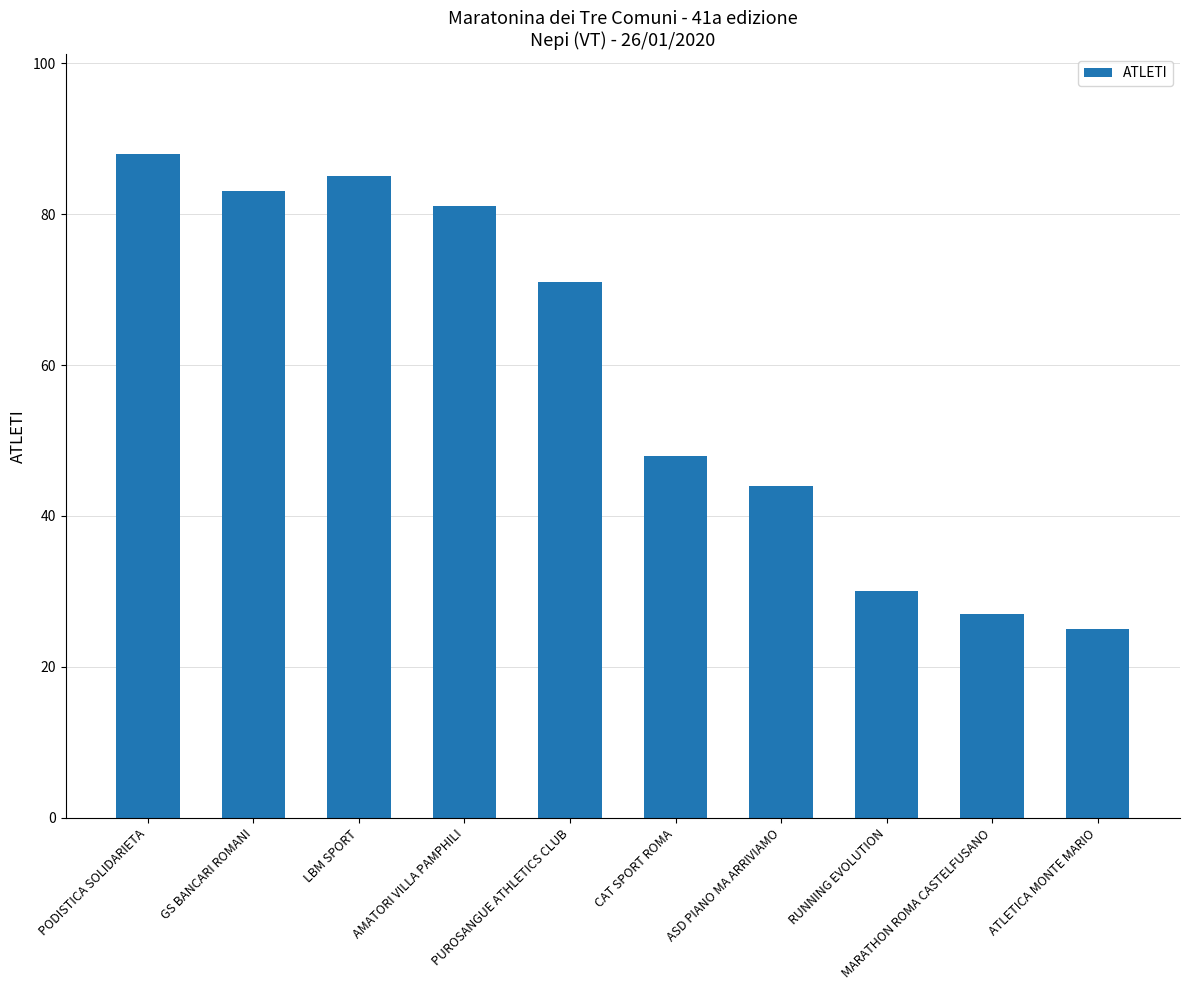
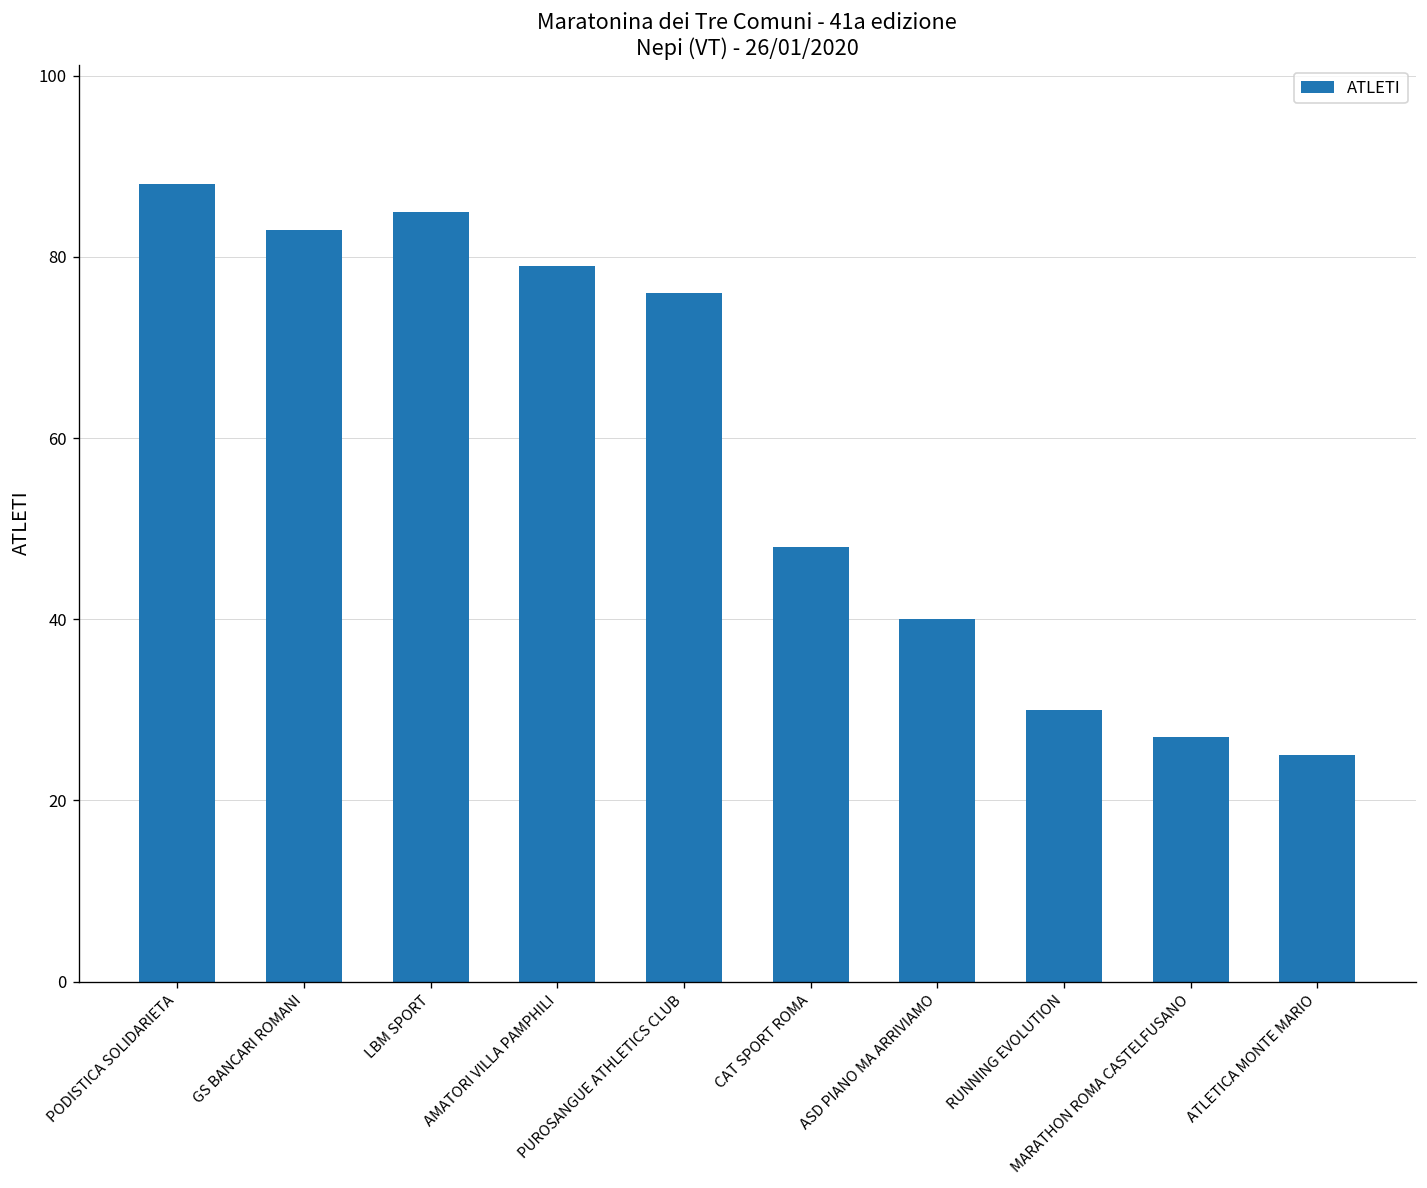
  {
    "PODISTICA SOLIDARIETA": 88,
    "GS BANCARI ROMANI": 83,
    "LBM SPORT": 85,
-   "AMATORI VILLA PAMPHILI": 81,
-   "PUROSANGUE ATHLETICS CLUB": 71,
+   "AMATORI VILLA PAMPHILI": 79,
+   "PUROSANGUE ATHLETICS CLUB": 76,
    "CAT SPORT ROMA": 48,
-   "ASD PIANO MA ARRIVIAMO": 44,
+   "ASD PIANO MA ARRIVIAMO": 40,
    "RUNNING EVOLUTION": 30,
    "MARATHON ROMA CASTELFUSANO": 27,
    "ATLETICA MONTE MARIO": 25
  }
